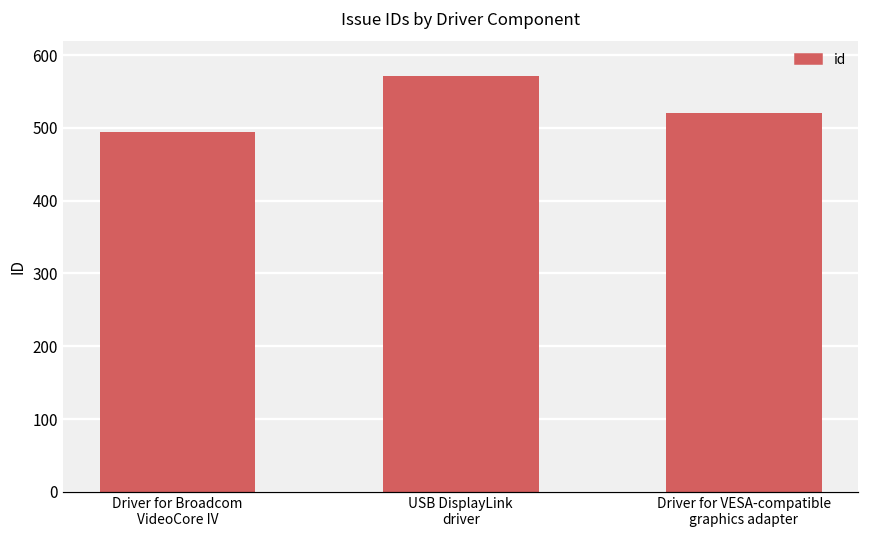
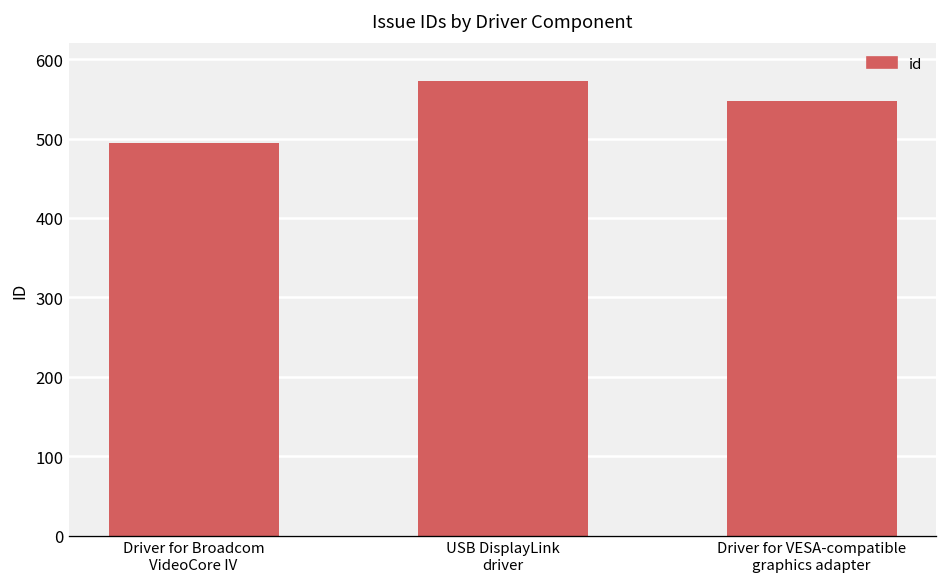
  {
    "Driver for Broadcom VideoCore IV": 500,
    "USB DisplayLink driver": 570,
-   "Driver for VESA-compatible graphics adapter": 520
+   "Driver for VESA-compatible graphics adapter": 550
  }
